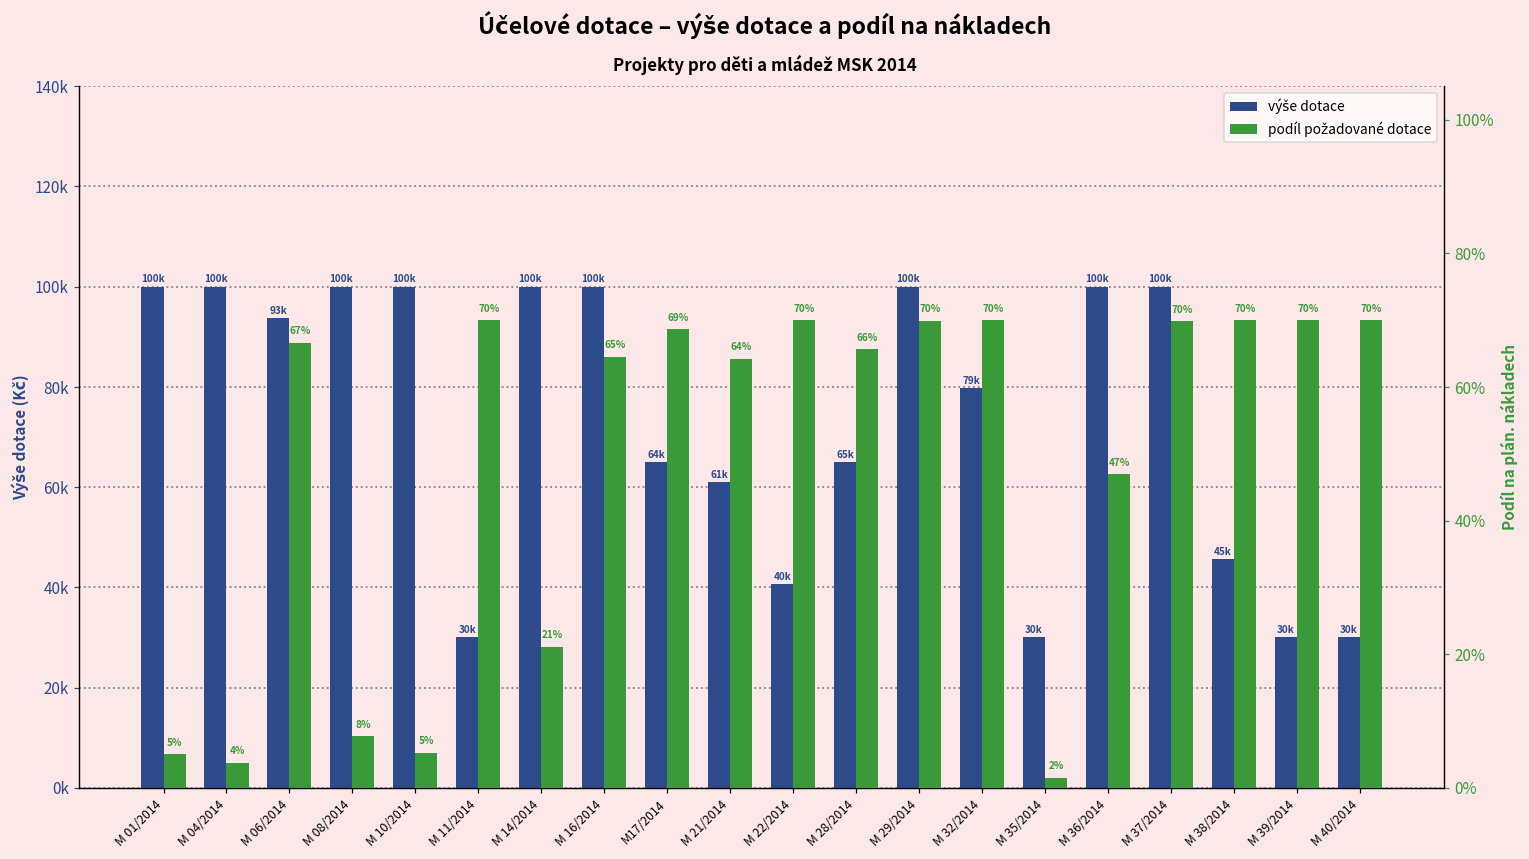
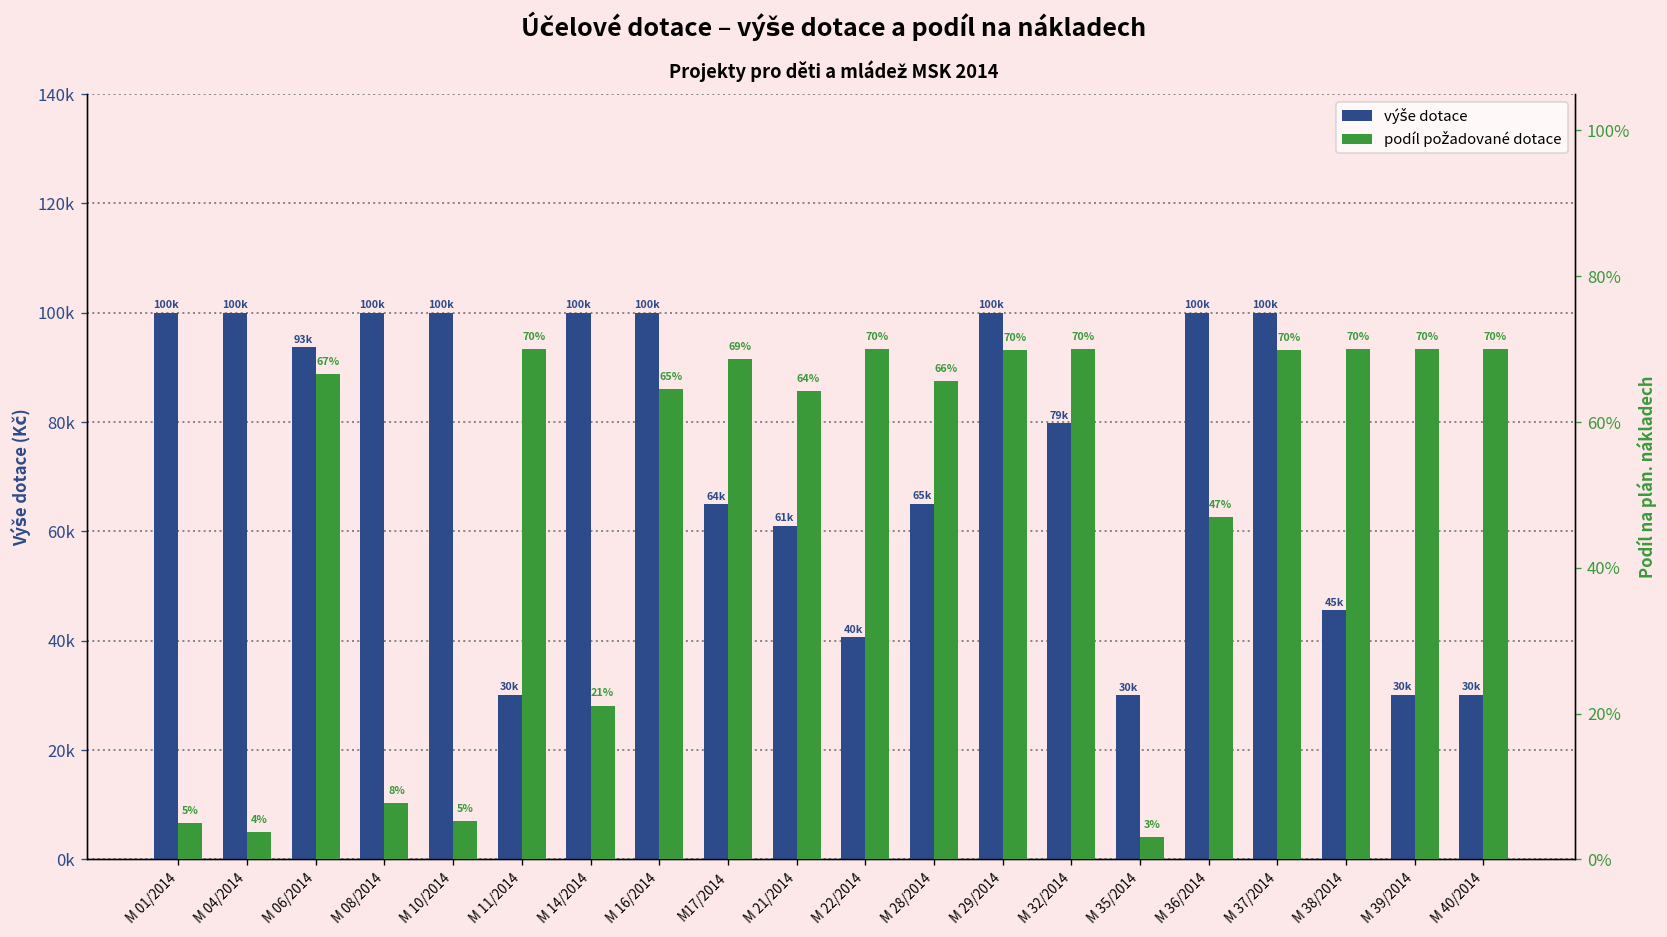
  {
    "výše dotace": {
      "M 01/2014": "100k",
      "M 04/2014": "100k",
      "M 08/2014": "100k",
      "M 10/2014": "100k",
      "M 11/2014": "30k",
      "M 14/2014": "100k",
      "M 16/2014": "100k",
      "M 21/2014": "61k",
      "M 28/2014": "65k",
      "M 29/2014": "100k",
      "M 35/2014": "30k",
      "M 36/2014": "100k",
      "M 37/2014": "100k",
      "M 39/2014": "30k",
      "M 40/2014": "30k"
    },
    "podíl požadované dotace": {
      "M 01/2014": "5%",
      "M 04/2014": "4%",
      "M 06/2014": "67%",
      "M 08/2014": "8%",
      "M 10/2014": "5%",
      "M 11/2014": "70%",
      "M 14/2014": "21%",
      "M 16/2014": "65%",
      "M17/2014": "69%",
      "M 21/2014": "64%",
      "M 22/2014": "70%",
      "M 28/2014": "66%",
      "M 29/2014": "70%",
      "M 32/2014": "70%",
-     "M 35/2014": "2%",
+     "M 35/2014": "3%",
      "M 36/2014": "47%",
      "M 37/2014": "70%",
      "M 38/2014": "70%",
      "M 39/2014": "70%",
      "M 40/2014": "70%"
    }
  }
